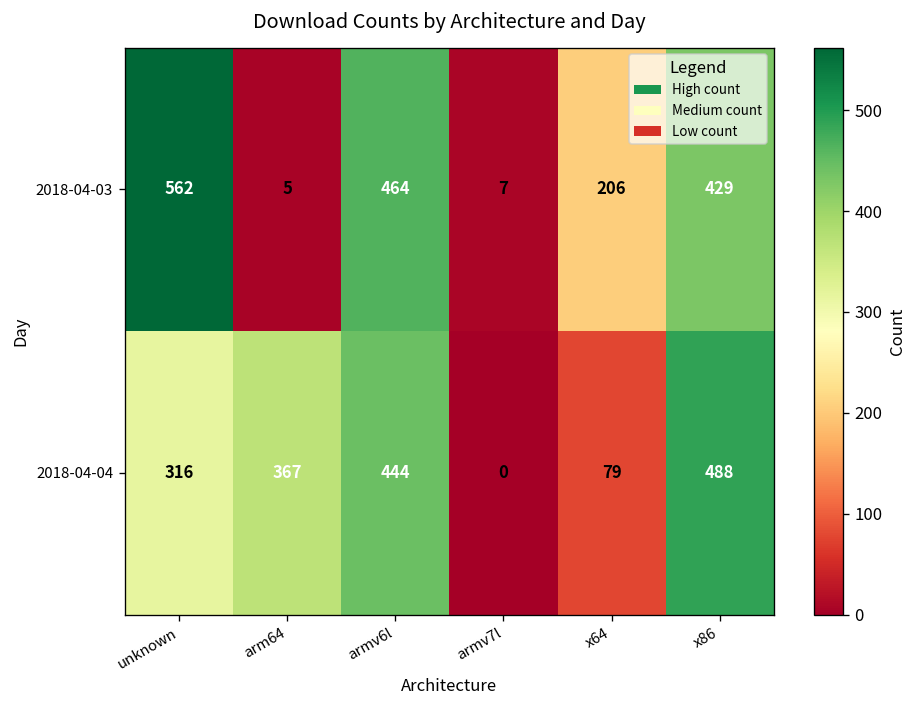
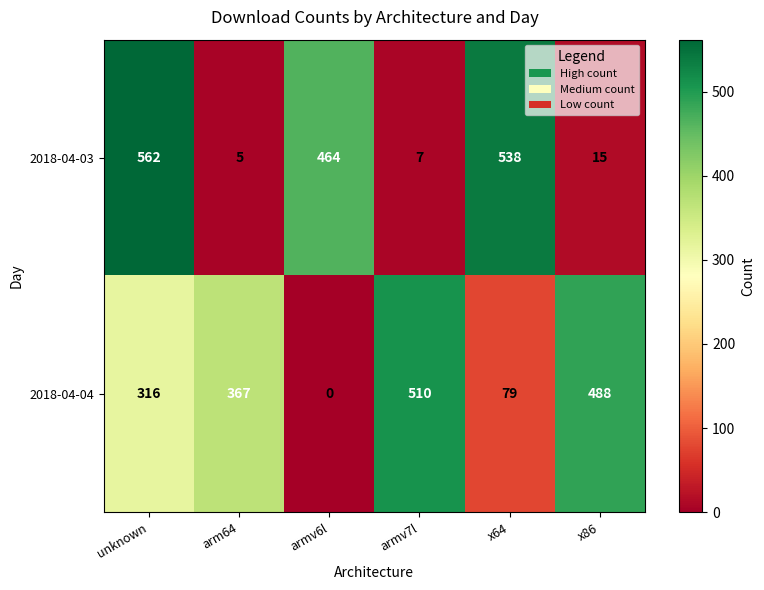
  {
    "2018-04-03": {
      "unknown": 562,
      "arm64": 5,
      "armv6l": 464,
      "armv7l": 7,
-     "x64": 206,
-     "x86": 429
+     "x64": 538,
+     "x86": 15
    },
    "2018-04-04": {
      "unknown": 316,
      "arm64": 367,
-     "armv6l": 444,
-     "armv7l": 0,
+     "armv6l": 0,
+     "armv7l": 510,
      "x64": 79,
      "x86": 488
    }
  }
